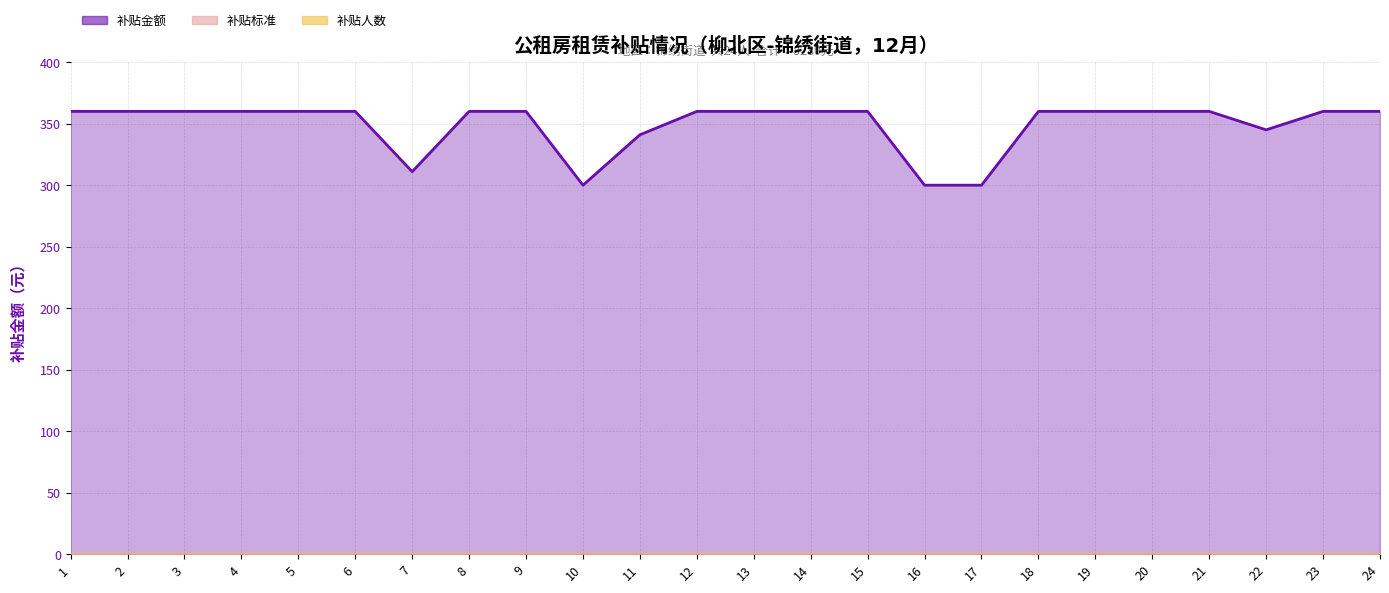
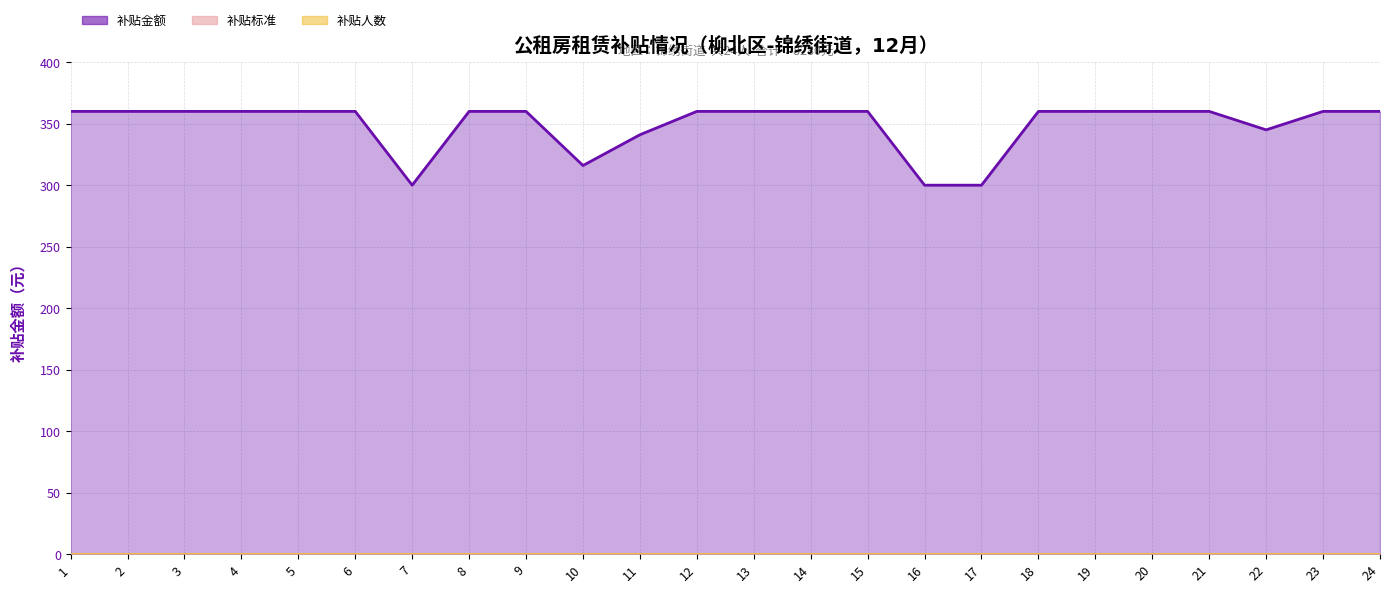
  {
    "补贴金额": {
      "1": 360,
      "2": 360,
      "3": 360,
      "4": 360,
      "5": 360,
      "6": 360,
-     "7": 311,
+     "7": 300,
      "8": 360,
      "9": 360,
-     "10": 300,
+     "10": 316,
      "11": 341,
      "12": 360,
      "13": 360,
      "14": 360,
      "15": 360,
      "16": 300,
      "17": 300,
      "18": 360,
      "19": 360,
      "20": 360,
      "21": 360,
      "22": 345,
      "23": 360,
      "24": 360
    },
    "补贴人数": {
      "1": 0,
      "2": 0,
      "3": 0,
      "4": 0,
      "5": 0,
      "6": 0,
      "7": 0,
      "8": 0,
      "9": 0,
      "10": 0,
      "11": 0,
      "12": 0,
      "13": 0,
      "14": 0,
      "15": 0,
      "16": 0,
      "17": 0,
      "18": 0,
      "19": 0,
      "20": 0,
      "21": 0,
      "22": 0,
      "23": 0,
      "24": 0
    }
  }
